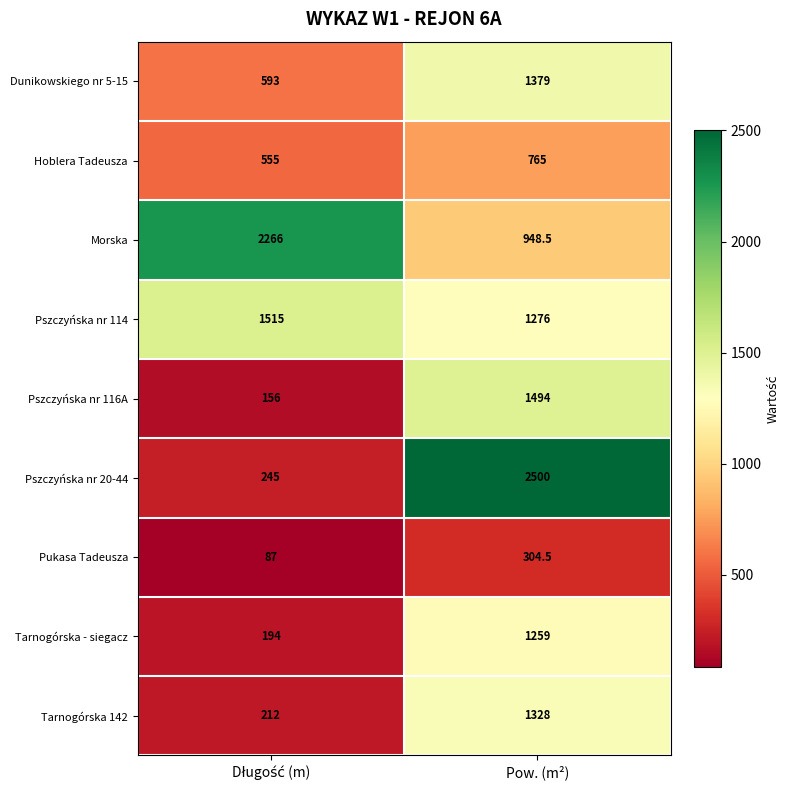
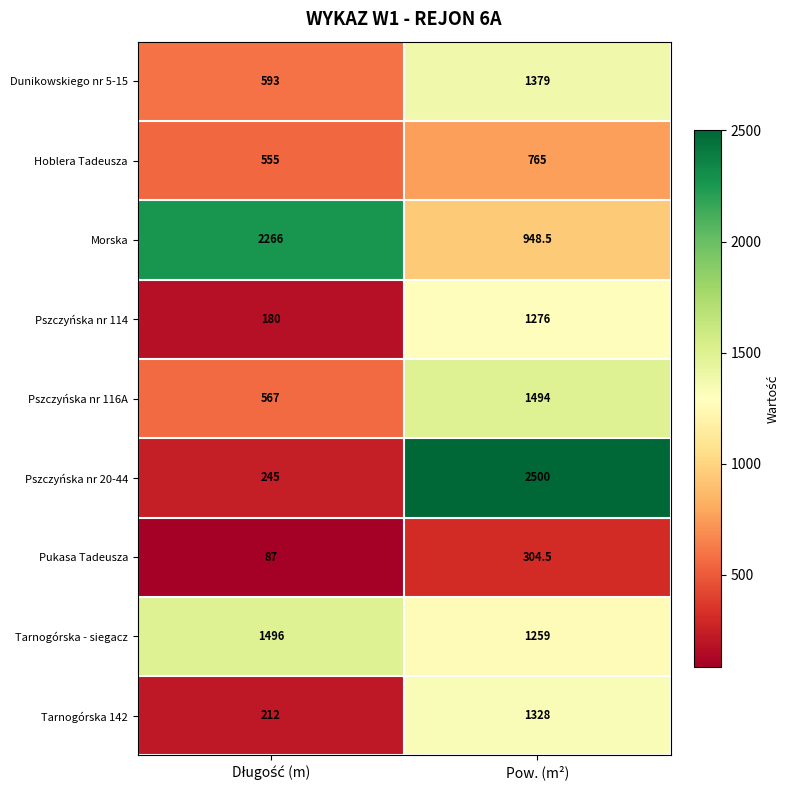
  {
    "Dunikowskiego nr 5-15": {
      "Długość (m)": 593,
      "Pow. (m²)": 1379
    },
    "Hoblera Tadeusza": {
      "Długość (m)": 555,
      "Pow. (m²)": 765
    },
    "Morska": {
      "Długość (m)": 2266,
      "Pow. (m²)": 948.5
    },
    "Pszczyńska nr 114": {
-     "Długość (m)": 1515,
+     "Długość (m)": 180,
      "Pow. (m²)": 1276
    },
    "Pszczyńska nr 116A": {
-     "Długość (m)": 156,
+     "Długość (m)": 567,
      "Pow. (m²)": 1494
    },
    "Pszczyńska nr 20-44": {
      "Długość (m)": 245,
      "Pow. (m²)": 2500
    },
    "Pukasa Tadeusza": {
      "Długość (m)": 87,
      "Pow. (m²)": 304.5
    },
    "Tarnogórska - siegacz": {
-     "Długość (m)": 194,
+     "Długość (m)": 1496,
      "Pow. (m²)": 1259
    },
    "Tarnogórska 142": {
      "Długość (m)": 212,
      "Pow. (m²)": 1328
    }
  }
